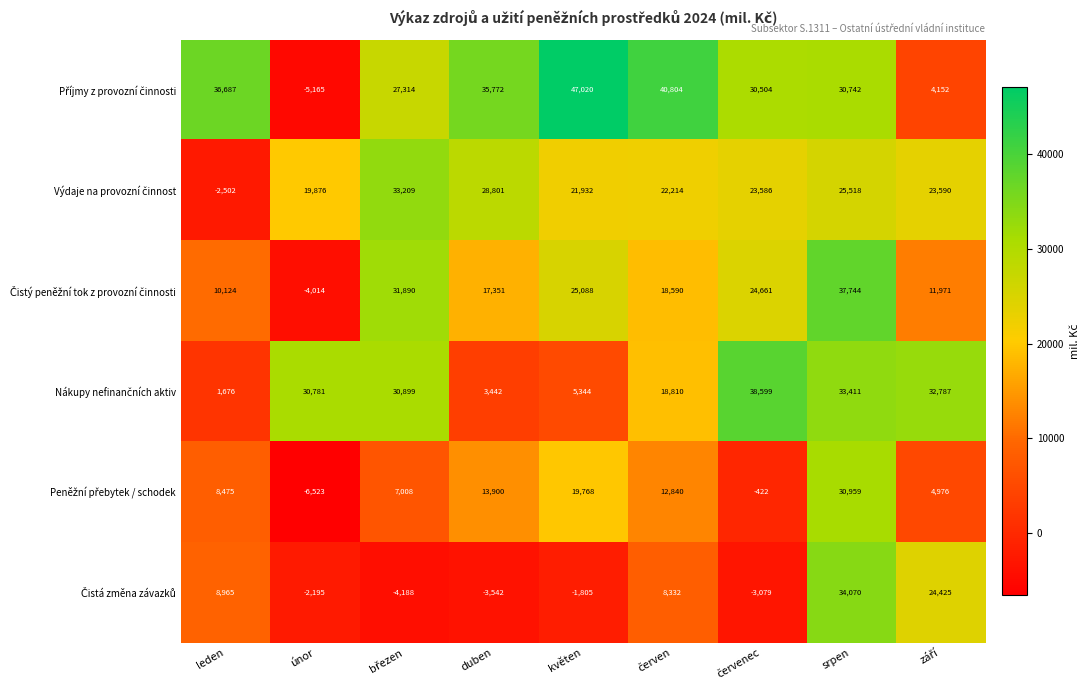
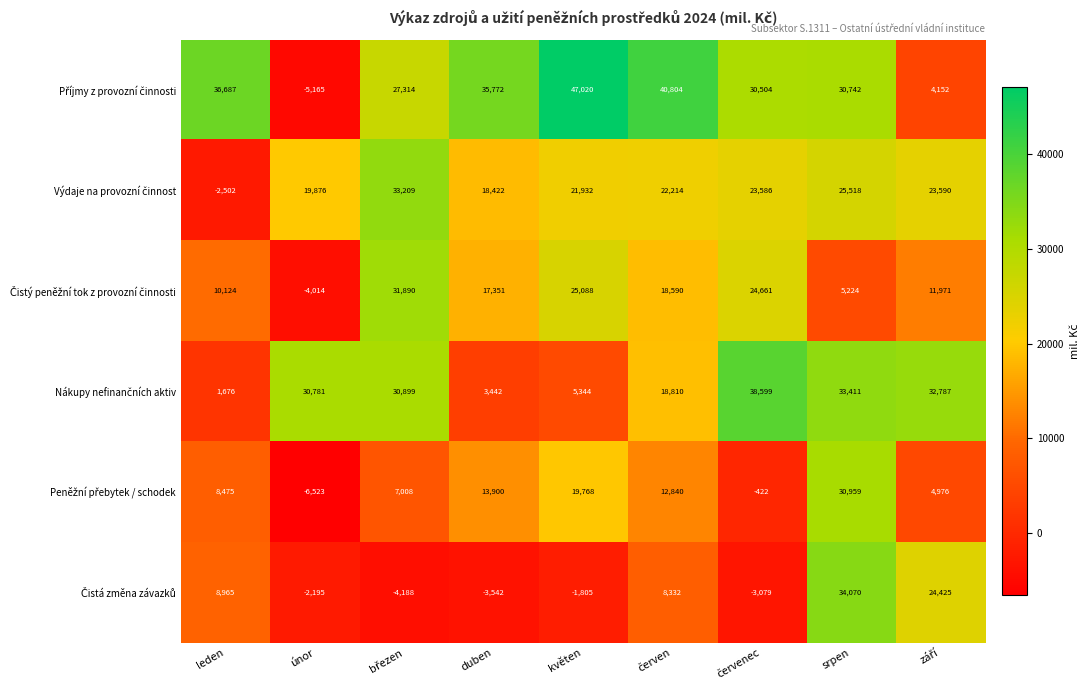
  {
    "Příjmy z provozní činnosti": {
      "leden": "36,687",
      "únor": "-5,165",
      "březen": "27,314",
      "duben": "35,772",
      "květen": "47,020",
      "červen": "40,804",
      "červenec": "30,504",
      "srpen": "30,742",
      "září": "4,152"
    },
    "Výdaje na provozní činnost": {
      "leden": "-2,502",
      "únor": "19,876",
      "březen": "33,209",
-     "duben": "28,801",
+     "duben": "18,422",
      "květen": "21,932",
      "červen": "22,214",
      "červenec": "23,586",
      "srpen": "25,518",
      "září": "23,590"
    },
    "Čistý peněžní tok z provozní činnosti": {
      "leden": "10,124",
      "únor": "-4,014",
      "březen": "31,890",
      "duben": "17,351",
      "květen": "25,088",
      "červen": "18,590",
      "červenec": "24,661",
-     "srpen": "37,744",
+     "srpen": "5,224",
      "září": "11,971"
    },
    "Nákupy nefinančních aktiv": {
      "leden": "1,676",
      "únor": "30,781",
      "březen": "30,899",
      "duben": "3,442",
      "květen": "5,344",
      "červen": "18,810",
      "červenec": "38,599",
      "srpen": "33,411",
      "září": "32,787"
    },
    "Peněžní přebytek / schodek": {
      "leden": "8,475",
      "únor": "-6,523",
      "březen": "7,008",
      "duben": "13,900",
      "květen": "19,768",
      "červen": "12,840",
      "červenec": "-422",
      "srpen": "30,959",
      "září": "4,976"
    },
    "Čistá změna závazků": {
      "leden": "8,965",
      "únor": "-2,195",
      "březen": "-4,188",
      "duben": "-3,542",
      "květen": "-1,805",
      "červen": "8,332",
      "červenec": "-3,079",
      "srpen": "34,070",
      "září": "24,425"
    }
  }
